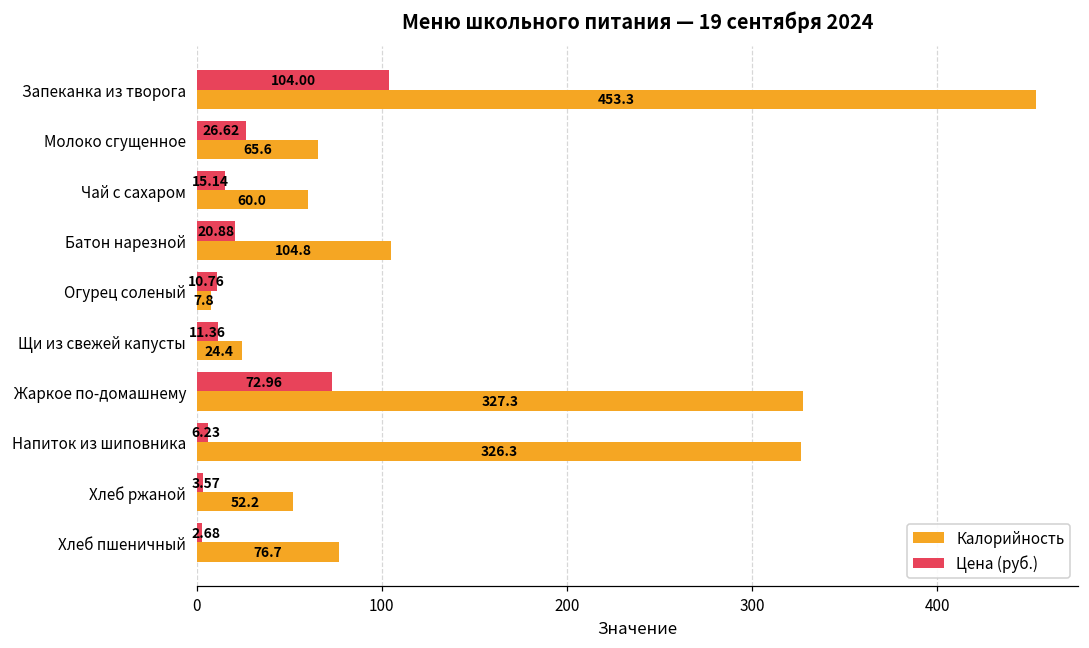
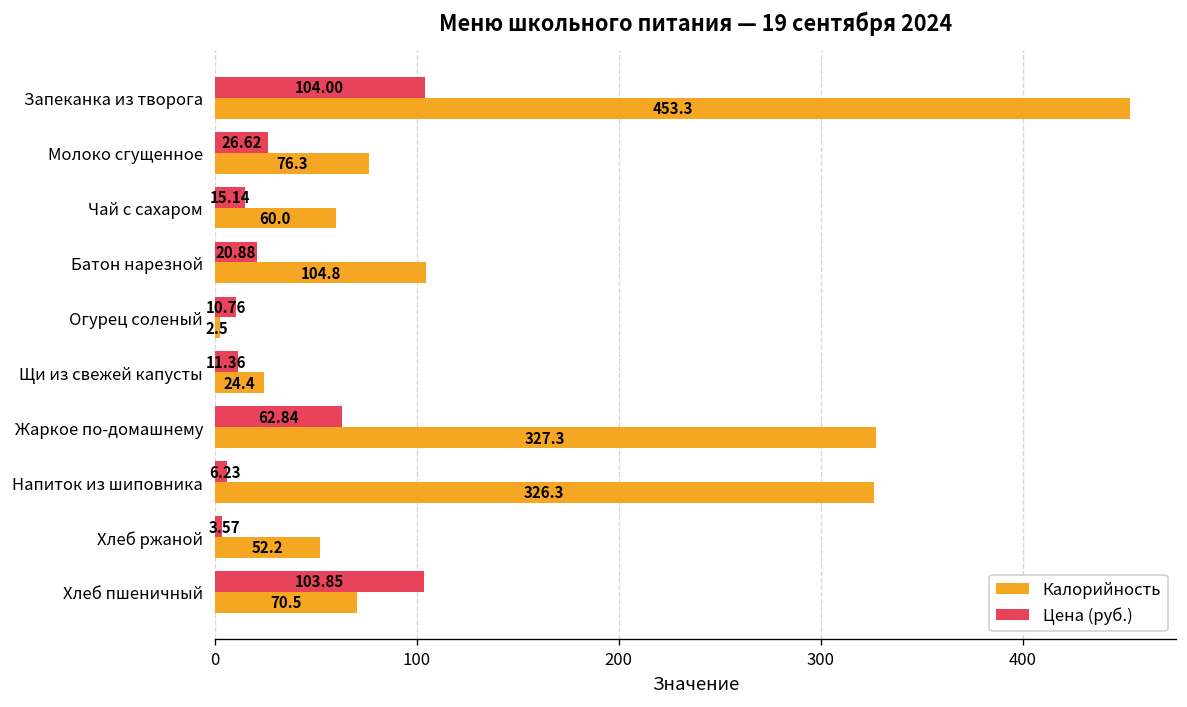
  {
    "Калорийность": {
      "Запеканка из творога": 453.3,
-     "Молоко сгущенное": 65.6,
+     "Молоко сгущенное": 76.3,
      "Чай с сахаром": 60.0,
      "Батон нарезной": 104.8,
-     "Огурец соленый": 7.8,
+     "Огурец соленый": 2.5,
      "Щи из свежей капусты": 24.4,
      "Жаркое по-домашнему": 327.3,
      "Напиток из шиповника": 326.3,
      "Хлеб ржаной": 52.2,
-     "Хлеб пшеничный": 76.7
+     "Хлеб пшеничный": 70.5
    },
    "Цена (руб.)": {
      "Запеканка из творога": 104.00,
      "Молоко сгущенное": 26.62,
      "Чай с сахаром": 15.14,
      "Батон нарезной": 20.88,
      "Огурец соленый": 10.76,
      "Щи из свежей капусты": 11.36,
-     "Жаркое по-домашнему": 72.96,
+     "Жаркое по-домашнему": 62.84,
      "Напиток из шиповника": 6.23,
      "Хлеб ржаной": 3.57,
-     "Хлеб пшеничный": 2.68
+     "Хлеб пшеничный": 103.85
    }
  }
